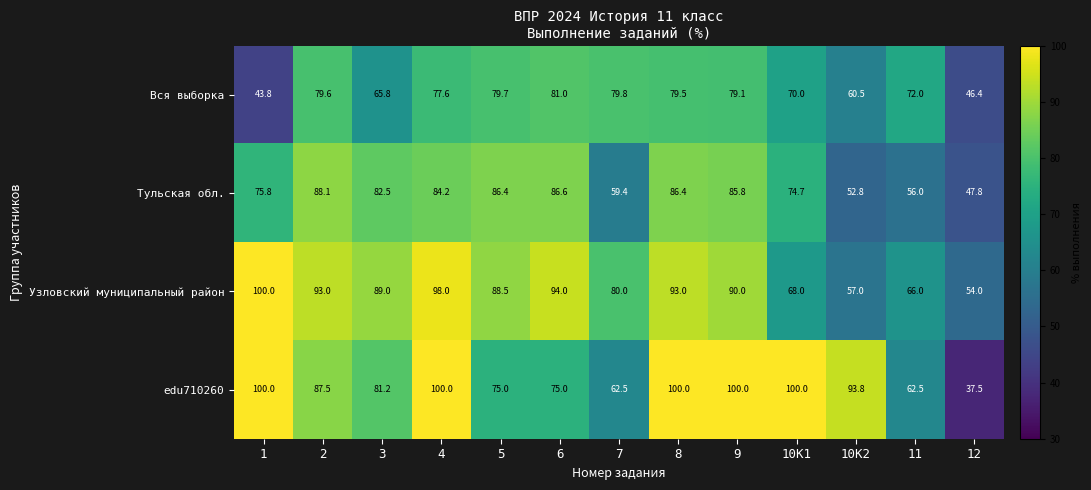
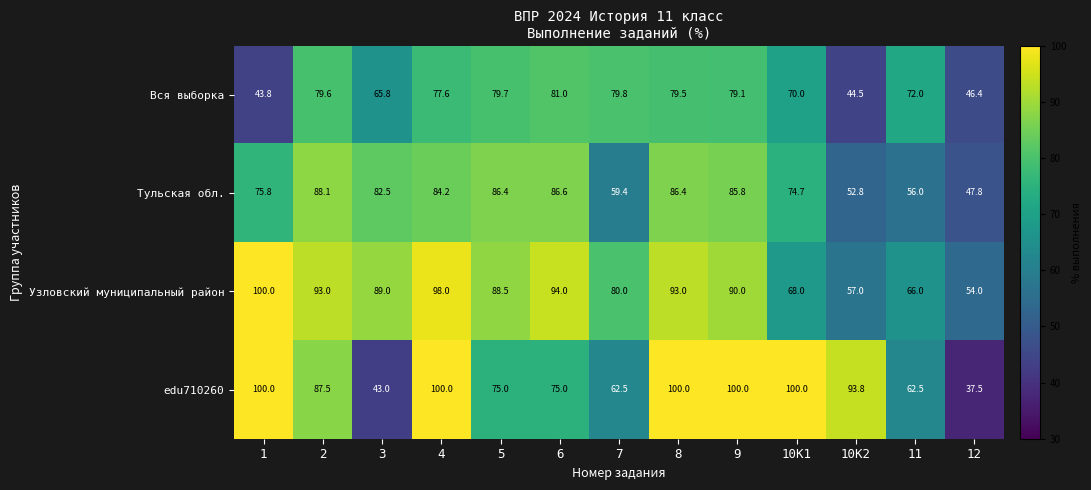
  {
    "Вся выборка": {
      "1": 43.8,
      "2": 79.6,
      "3": 65.8,
      "4": 77.6,
      "5": 79.7,
      "6": 81.0,
      "7": 79.8,
      "8": 79.5,
      "9": 79.1,
      "10K1": 70.0,
-     "10K2": 60.5,
+     "10K2": 44.5,
      "11": 72.0,
      "12": 46.4
    },
    "Тульская обл.": {
      "1": 75.8,
      "2": 88.1,
      "3": 82.5,
      "4": 84.2,
      "5": 86.4,
      "6": 86.6,
      "7": 59.4,
      "8": 86.4,
      "9": 85.8,
      "10K1": 74.7,
      "10K2": 52.8,
      "11": 56.0,
      "12": 47.8
    },
    "Узловский муниципальный район": {
      "1": 100.0,
      "2": 93.0,
      "3": 89.0,
      "4": 98.0,
      "5": 88.5,
      "6": 94.0,
      "7": 80.0,
      "8": 93.0,
      "9": 90.0,
      "10K1": 68.0,
      "10K2": 57.0,
      "11": 66.0,
      "12": 54.0
    },
    "edu710260": {
      "1": 100.0,
      "2": 87.5,
-     "3": 81.2,
+     "3": 43.0,
      "4": 100.0,
      "5": 75.0,
      "6": 75.0,
      "7": 62.5,
      "8": 100.0,
      "9": 100.0,
      "10K1": 100.0,
      "10K2": 93.8,
      "11": 62.5,
      "12": 37.5
    }
  }
